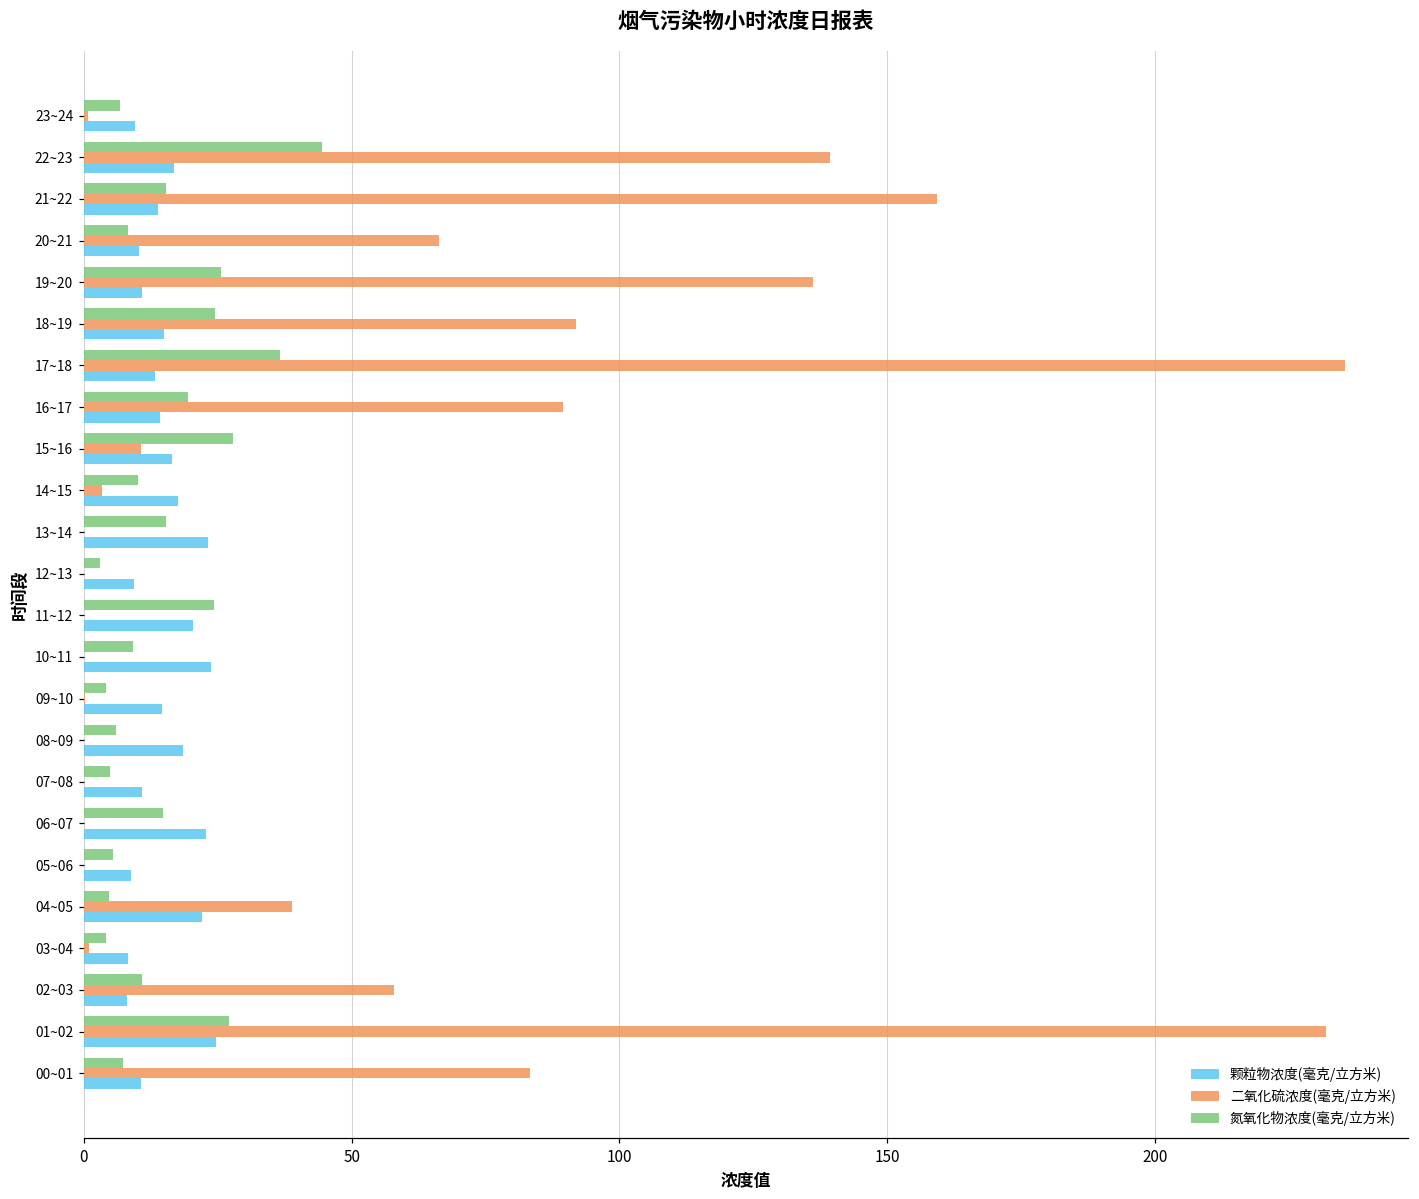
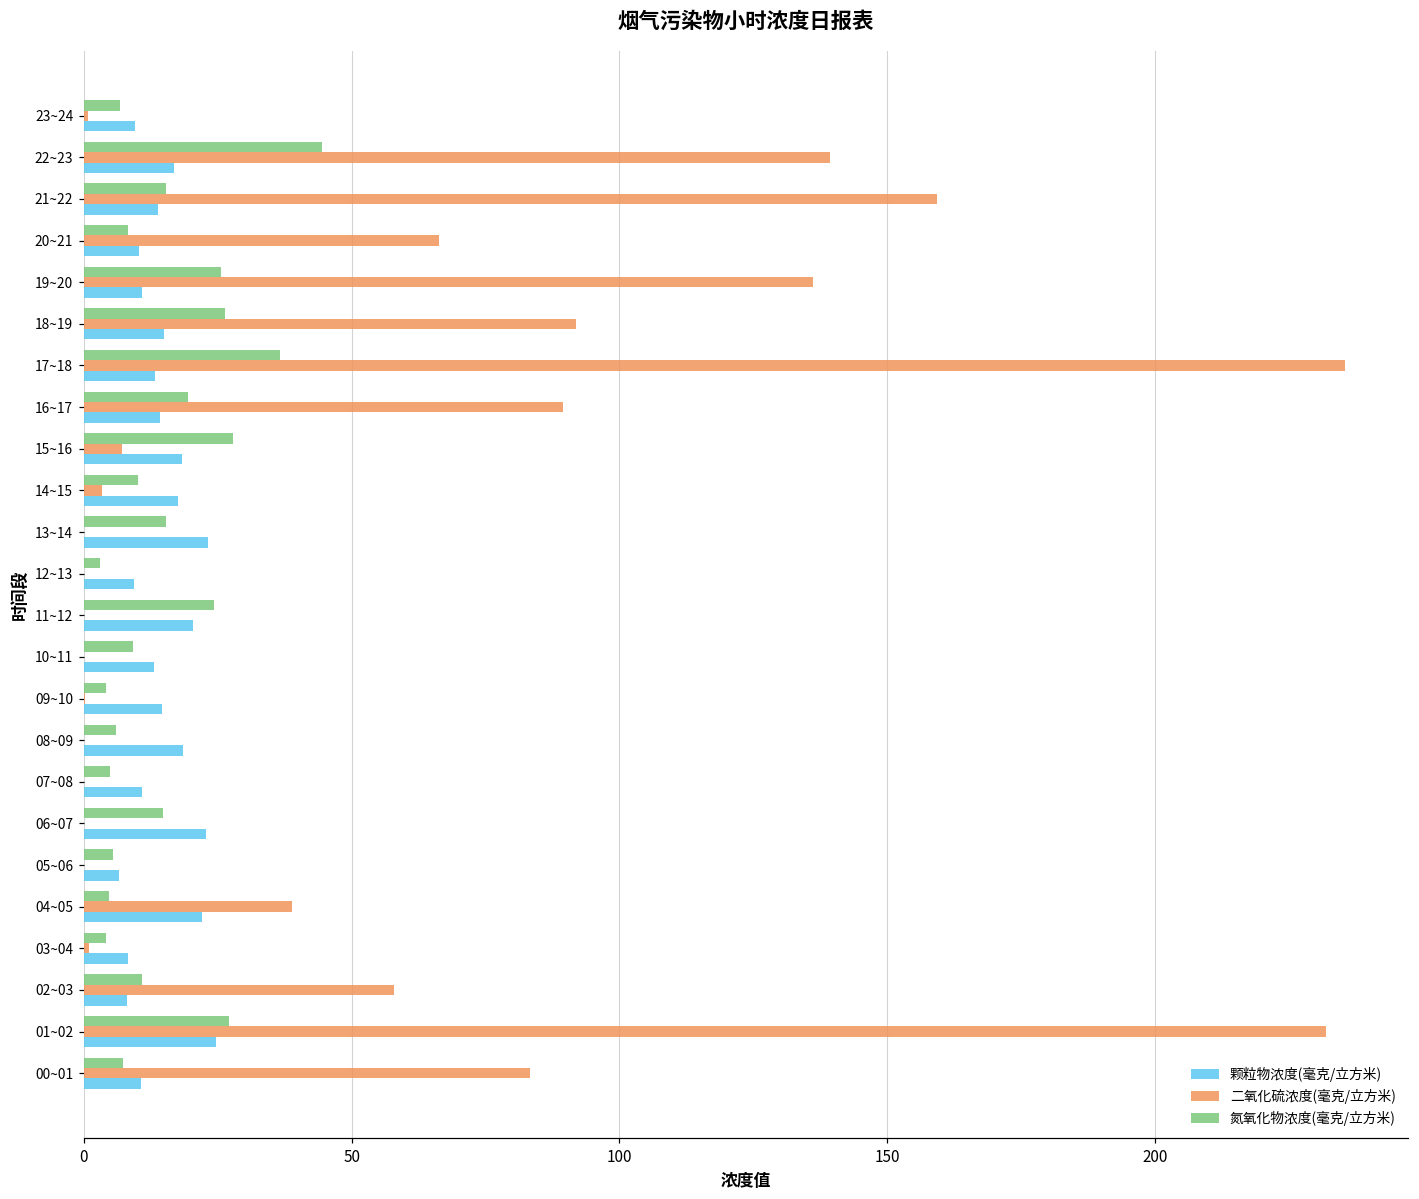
  {
    "颗粒物浓度(毫克/立方米)": {
      "23~24": 10,
      "22~23": 17,
      "21~22": 14,
      "20~21": 10,
      "19~20": 11,
      "18~19": 15,
      "17~18": 13,
      "16~17": 14,
-     "15~16": 16,
+     "15~16": 18,
      "14~15": 18,
      "13~14": 23,
      "12~13": 9,
      "11~12": 20,
-     "10~11": 24,
+     "10~11": 13,
      "09~10": 15,
      "08~09": 18,
      "07~08": 11,
      "06~07": 23,
-     "05~06": 9,
+     "05~06": 7,
      "04~05": 22,
      "03~04": 8,
      "02~03": 8,
      "01~02": 25,
      "00~01": 11
    },
    "二氧化硫浓度(毫克/立方米)": {
      "23~24": 1,
      "22~23": 139,
      "21~22": 159,
      "20~21": 66,
      "19~20": 136,
      "18~19": 92,
      "17~18": 236,
      "16~17": 90,
-     "15~16": 11,
+     "15~16": 7,
      "14~15": 3,
      "13~14": 0,
      "04~05": 39,
      "03~04": 1,
      "02~03": 58,
      "01~02": 232,
      "00~01": 83
    },
    "氮氧化物浓度(毫克/立方米)": {
      "23~24": 7,
      "22~23": 45,
      "21~22": 15,
      "20~21": 8,
      "19~20": 26,
-     "18~19": 24,
+     "18~19": 26,
      "17~18": 37,
      "16~17": 20,
      "15~16": 28,
      "14~15": 10,
      "13~14": 15,
      "12~13": 3,
      "11~12": 24,
      "10~11": 9,
      "09~10": 4,
      "08~09": 6,
      "07~08": 5,
      "06~07": 15,
      "05~06": 5,
      "04~05": 5,
      "03~04": 4,
      "02~03": 11,
      "01~02": 27,
      "00~01": 7
    }
  }
